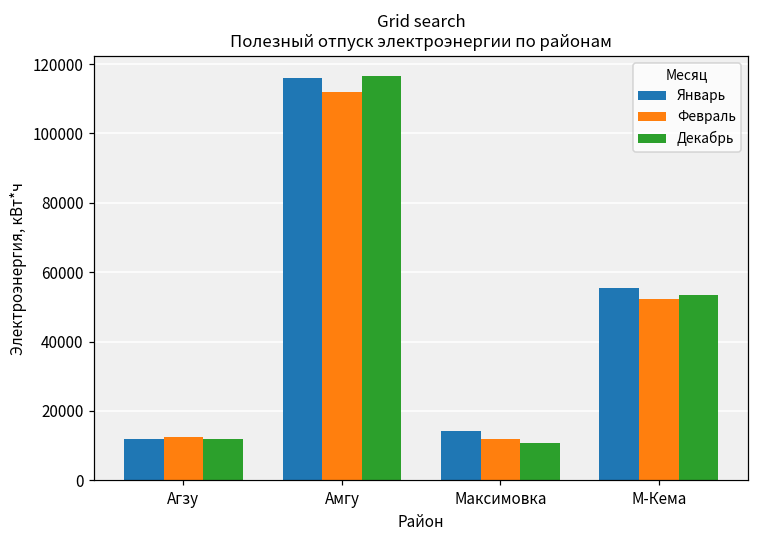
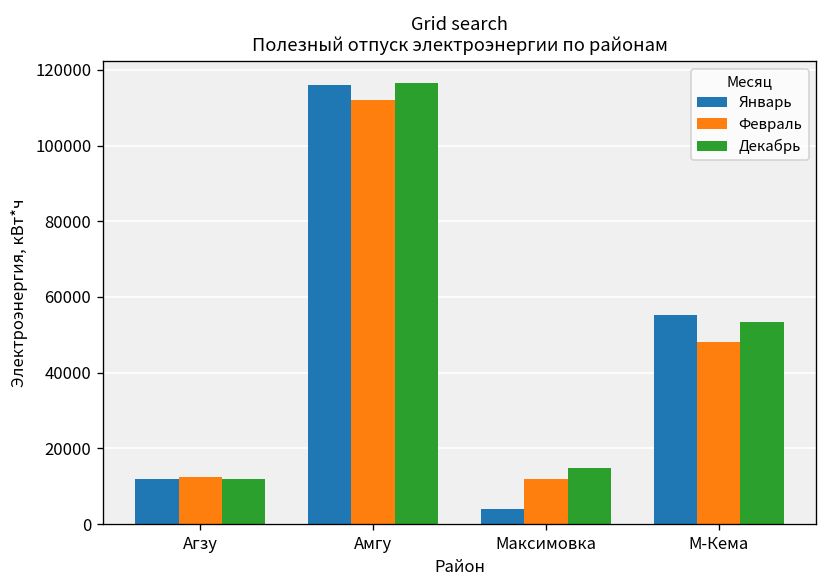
  {
    "Январь": {
      "Агзу": 12000,
      "Амгу": 116000,
-     "Максимовка": 14000,
+     "Максимовка": 4000,
      "М-Кема": 55000
    },
    "Февраль": {
      "Агзу": 13000,
      "Амгу": 112000,
      "Максимовка": 12000,
-     "М-Кема": 52000
+     "М-Кема": 48000
    },
    "Декабрь": {
      "Агзу": 12000,
      "Амгу": 116000,
-     "Максимовка": 11000,
+     "Максимовка": 15000,
      "М-Кема": 53000
    }
  }
